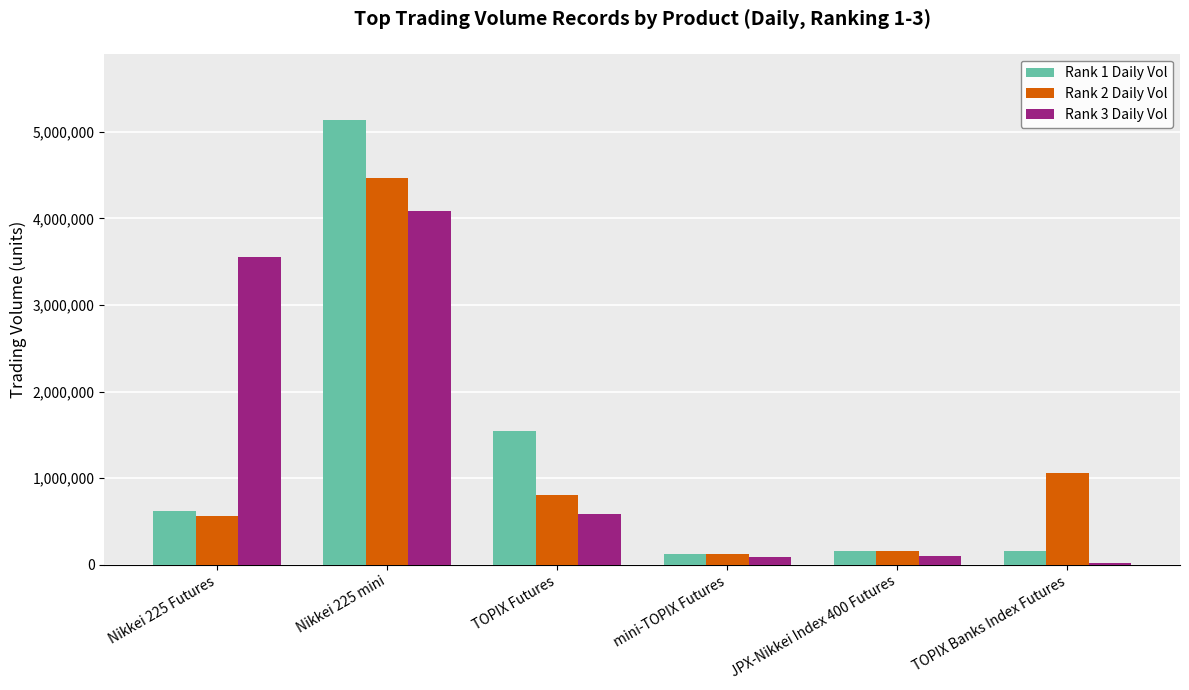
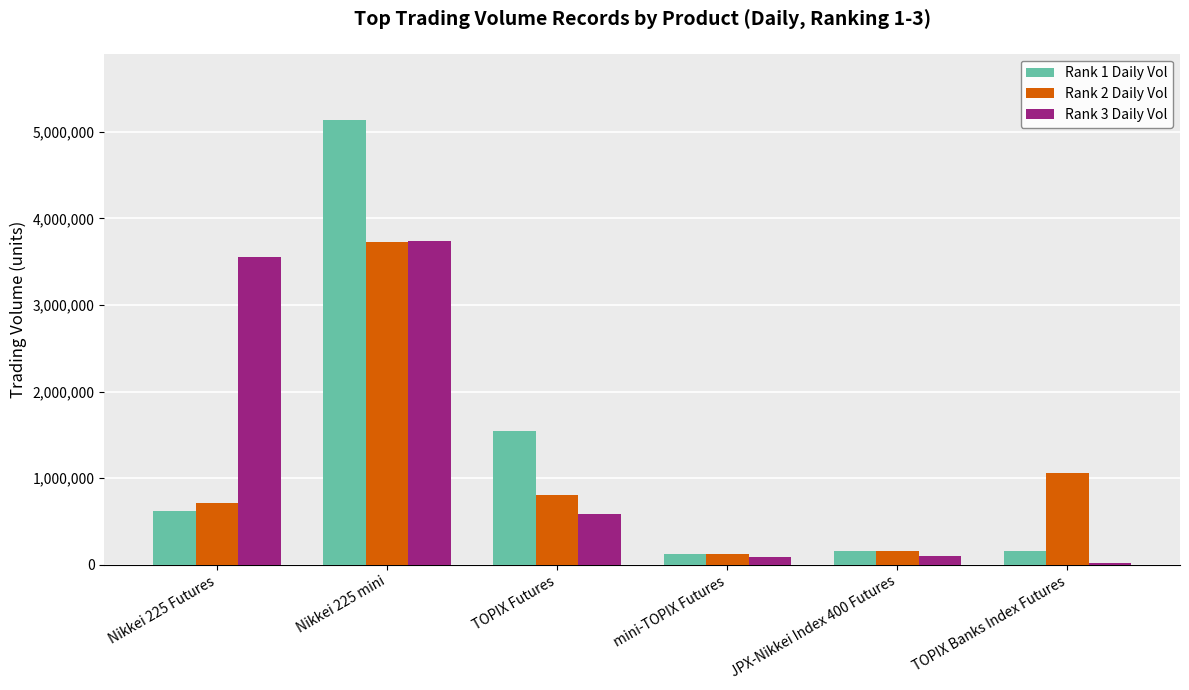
  {
    "Rank 1 Daily Vol": {
      "Nikkei 225 Futures": "600,000",
      "Nikkei 225 mini": "5,100,000",
      "TOPIX Futures": "1,500,000",
      "mini-TOPIX Futures": "100,000",
      "JPX-Nikkei Index 400 Futures": "200,000",
      "TOPIX Banks Index Futures": "200,000"
    },
    "Rank 2 Daily Vol": {
-     "Nikkei 225 Futures": "600,000",
-     "Nikkei 225 mini": "4,500,000",
+     "Nikkei 225 Futures": "700,000",
+     "Nikkei 225 mini": "3,700,000",
      "TOPIX Futures": "800,000",
      "mini-TOPIX Futures": "100,000",
      "JPX-Nikkei Index 400 Futures": "200,000",
      "TOPIX Banks Index Futures": "1,100,000"
    },
    "Rank 3 Daily Vol": {
      "Nikkei 225 Futures": "3,500,000",
-     "Nikkei 225 mini": "4,100,000",
+     "Nikkei 225 mini": "3,700,000",
      "TOPIX Futures": "600,000",
      "mini-TOPIX Futures": "100,000",
      "JPX-Nikkei Index 400 Futures": "100,000"
    }
  }
